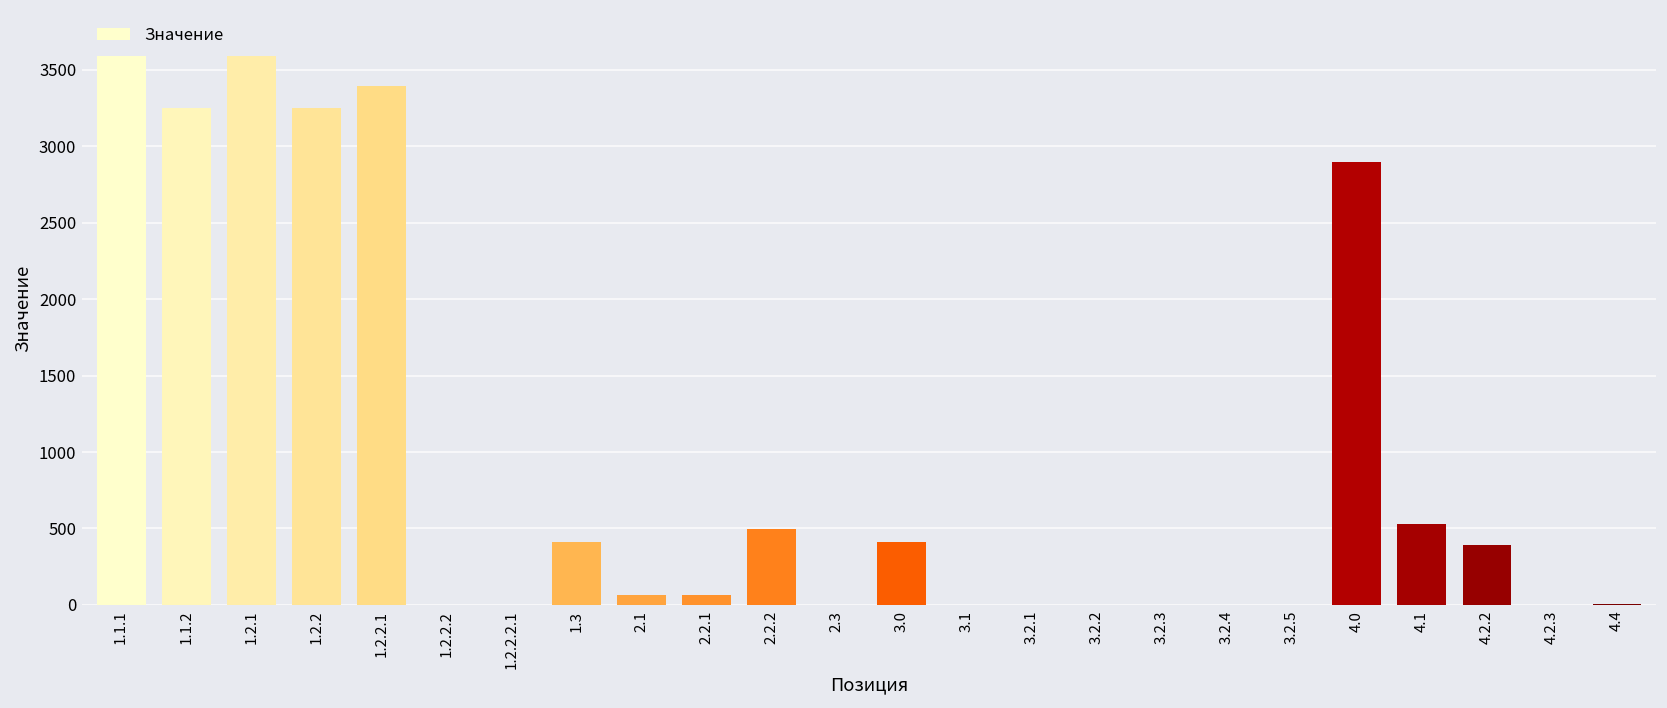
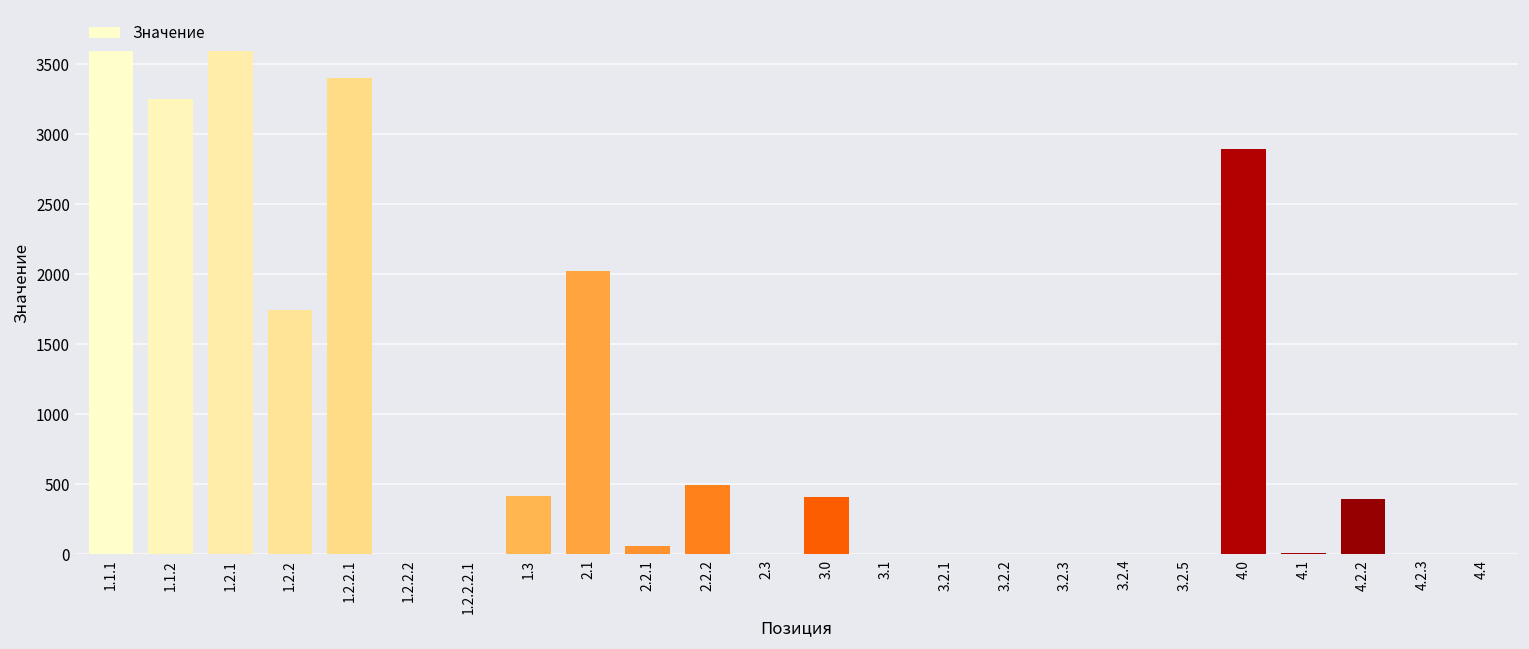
  {
    "1.1.1": 3590,
    "1.1.2": 3250,
    "1.2.1": 3590,
-   "1.2.2": 3250,
+   "1.2.2": 1750,
    "1.2.2.1": 3400,
    "1.2.2.2": 0,
    "1.2.2.2.1": 0,
    "1.3": 410,
-   "2.1": 70,
+   "2.1": 2020,
    "2.2.1": 60,
    "2.2.2": 500,
    "2.3": 0,
    "3.0": 410,
    "3.1": 0,
    "3.2.1": 0,
    "3.2.2": 0,
    "3.2.3": 0,
    "3.2.4": 0,
    "3.2.5": 0,
    "4.0": 2900,
-   "4.1": 530,
+   "4.1": 10,
    "4.2.2": 390,
    "4.2.3": 0
  }
